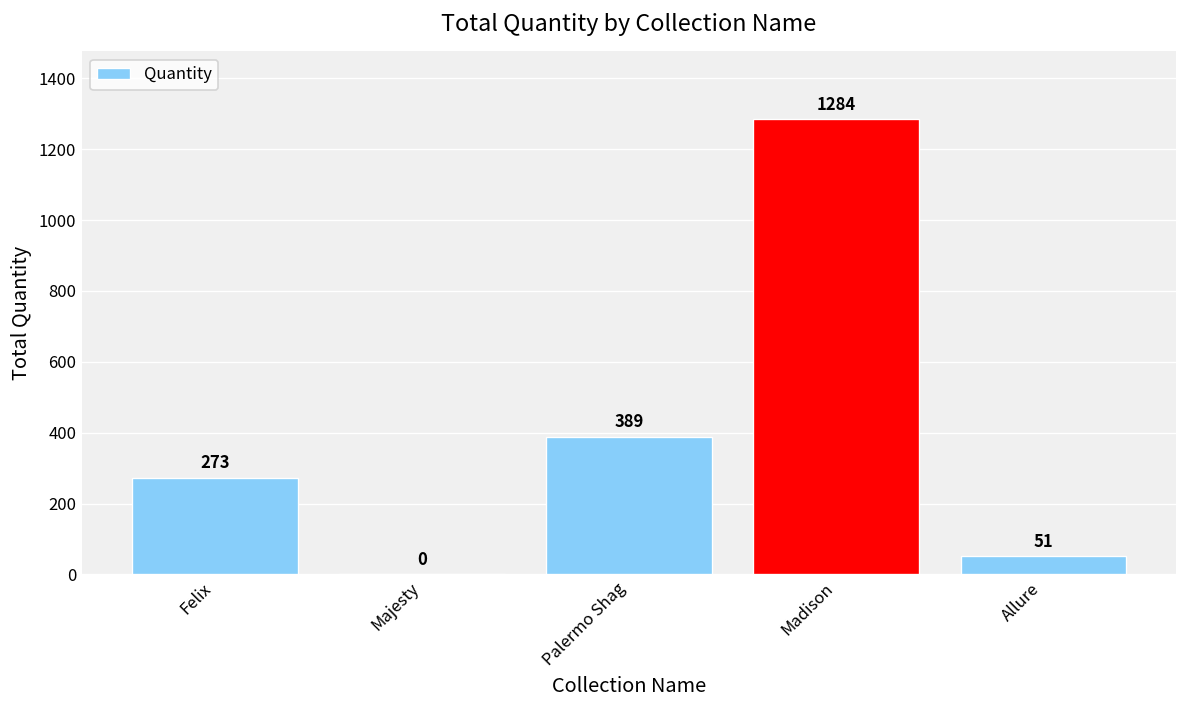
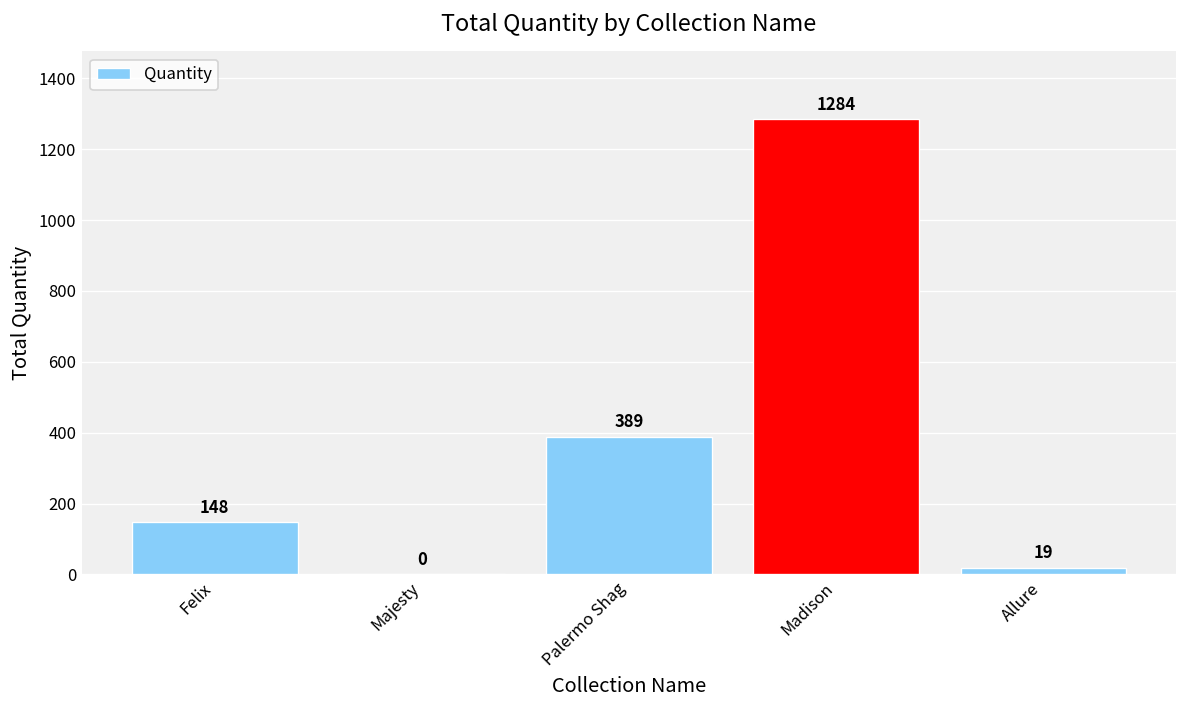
  {
-   "Felix": 273,
+   "Felix": 148,
    "Majesty": 0,
    "Palermo Shag": 389,
    "Madison": 1284,
-   "Allure": 51
+   "Allure": 19
  }
